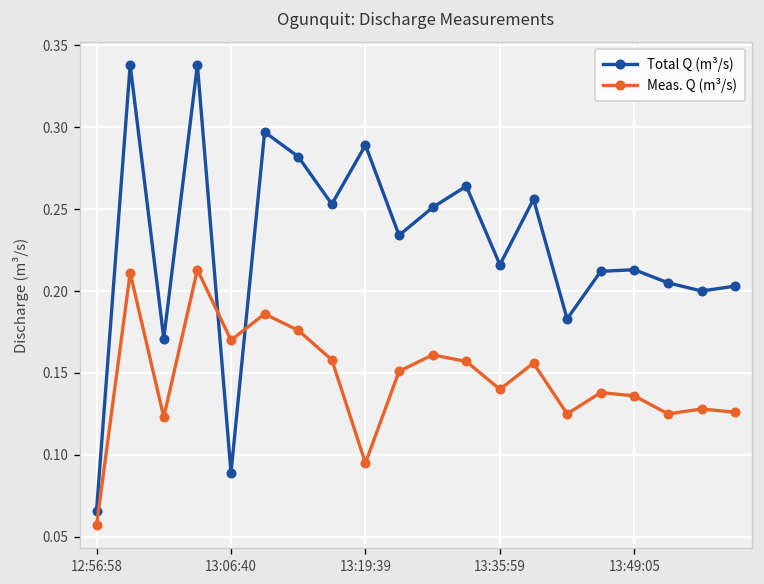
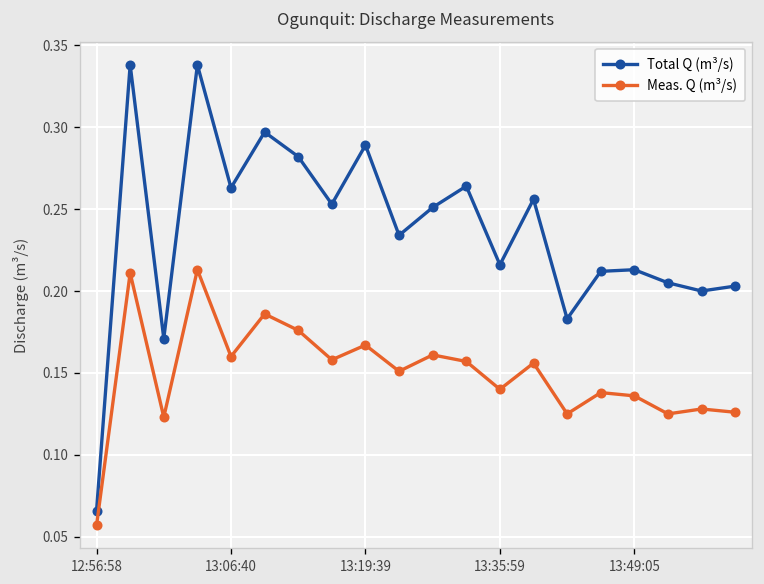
  {
    "Total Q (m³/s)": {
      "12:56:58": 0.066,
-     "13:06:40": 0.089,
+     "13:06:40": 0.263,
      "13:19:39": 0.289,
      "13:35:59": 0.216,
      "13:49:05": 0.213
    },
    "Meas. Q (m³/s)": {
      "12:56:58": 0.057,
-     "13:06:40": 0.17,
-     "13:19:39": 0.095,
+     "13:06:40": 0.16,
+     "13:19:39": 0.167,
      "13:35:59": 0.140,
      "13:49:05": 0.136
    }
  }
